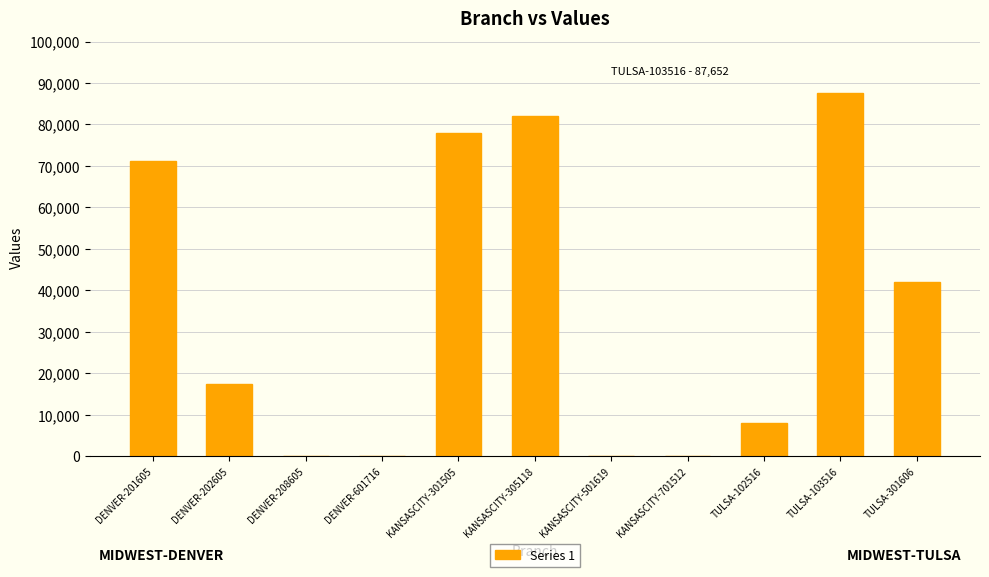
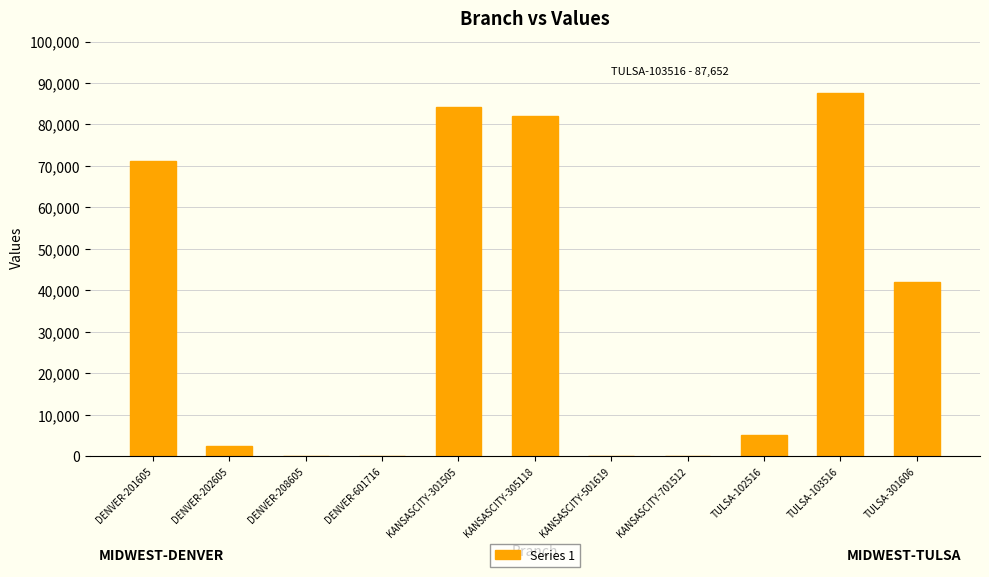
  {
    "DENVER-201605": "71,000",
-   "DENVER-202605": "17,000",
-   "KANSASCITY-301505": "78,000",
+   "DENVER-202605": "2,000",
+   "KANSASCITY-301505": "84,000",
    "KANSASCITY-305118": "82,000",
-   "TULSA-102516": "8,000",
+   "TULSA-102516": "5,000",
    "TULSA-103516": "88,000",
    "TULSA-301606": "42,000"
  }
